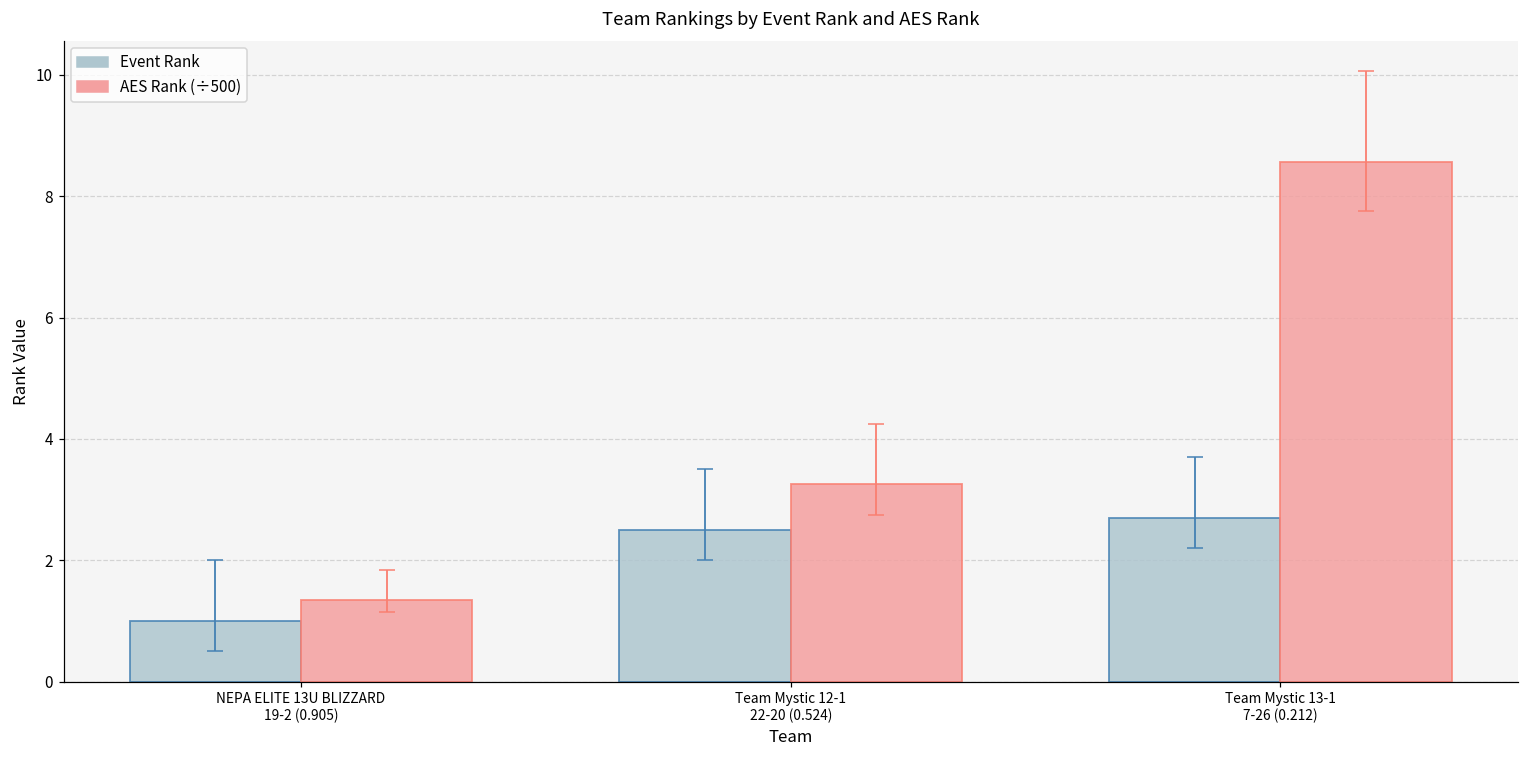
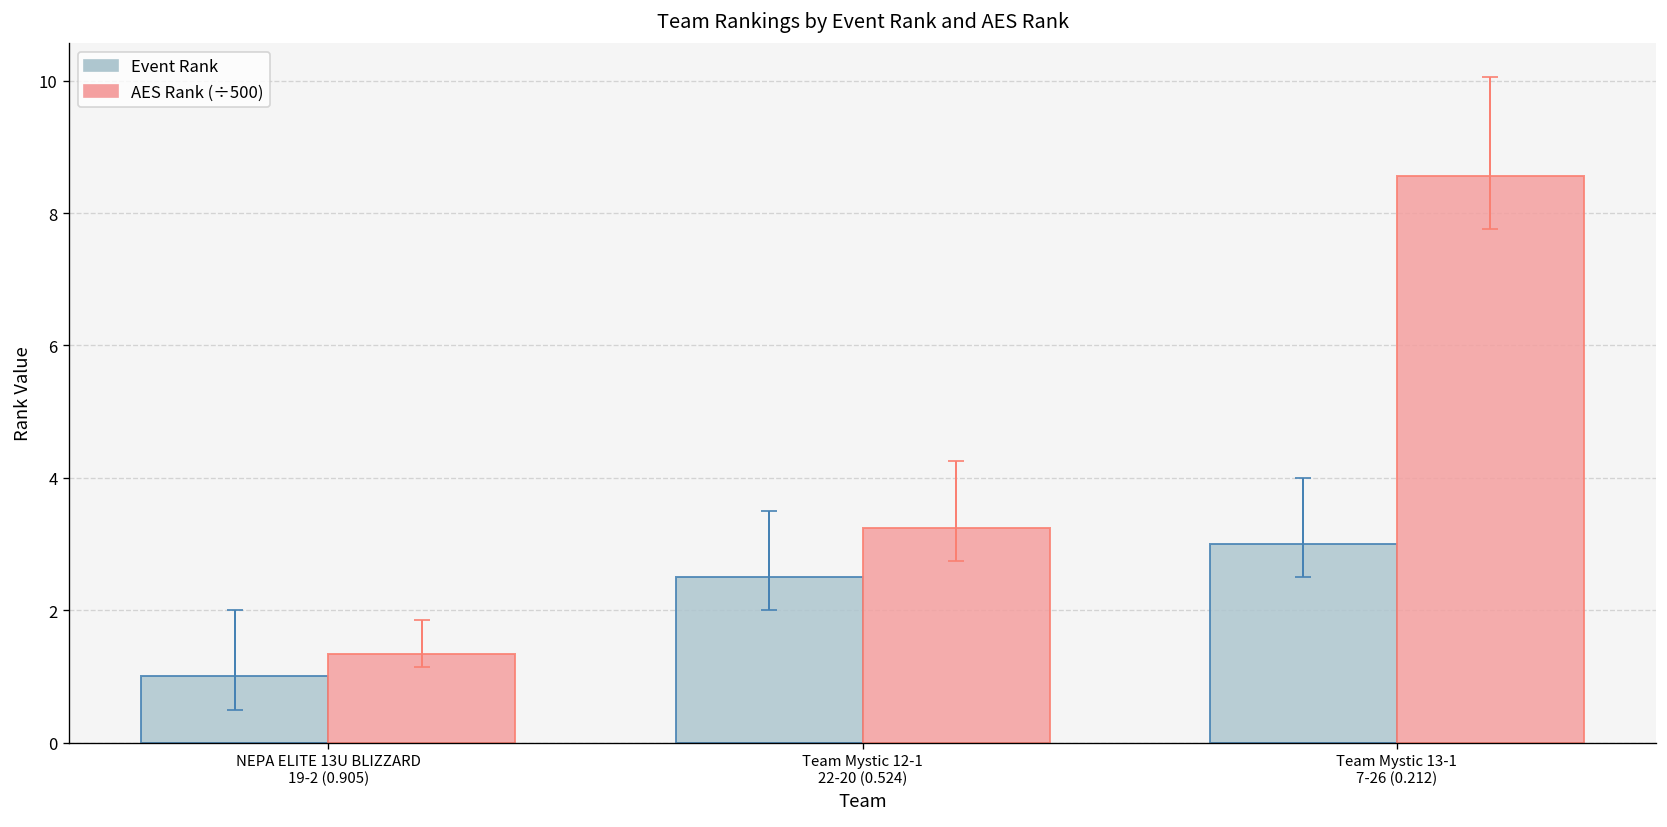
  {
    "Event Rank": {
      "NEPA ELITE 13U BLIZZARD 19-2 (0.905)": 1.0,
      "Team Mystic 12-1 22-20 (0.524)": 2.5,
-     "Team Mystic 13-1 7-26 (0.212)": 2.7
+     "Team Mystic 13-1 7-26 (0.212)": 3.0
    },
    "AES Rank (÷500)": {
      "NEPA ELITE 13U BLIZZARD 19-2 (0.905)": 1.3,
      "Team Mystic 12-1 22-20 (0.524)": 3.3,
      "Team Mystic 13-1 7-26 (0.212)": 8.6
    }
  }
